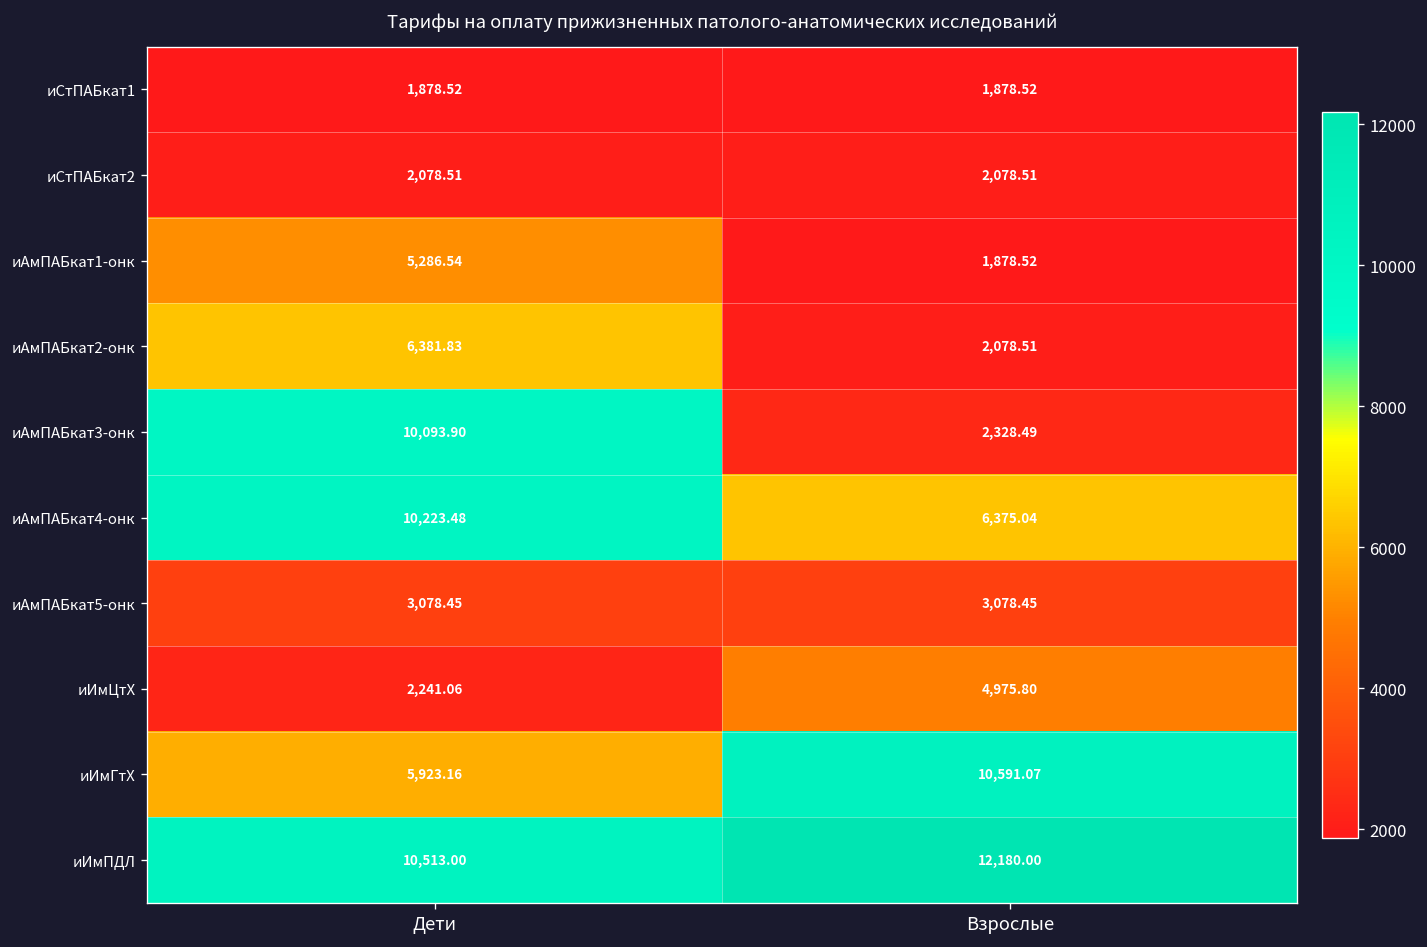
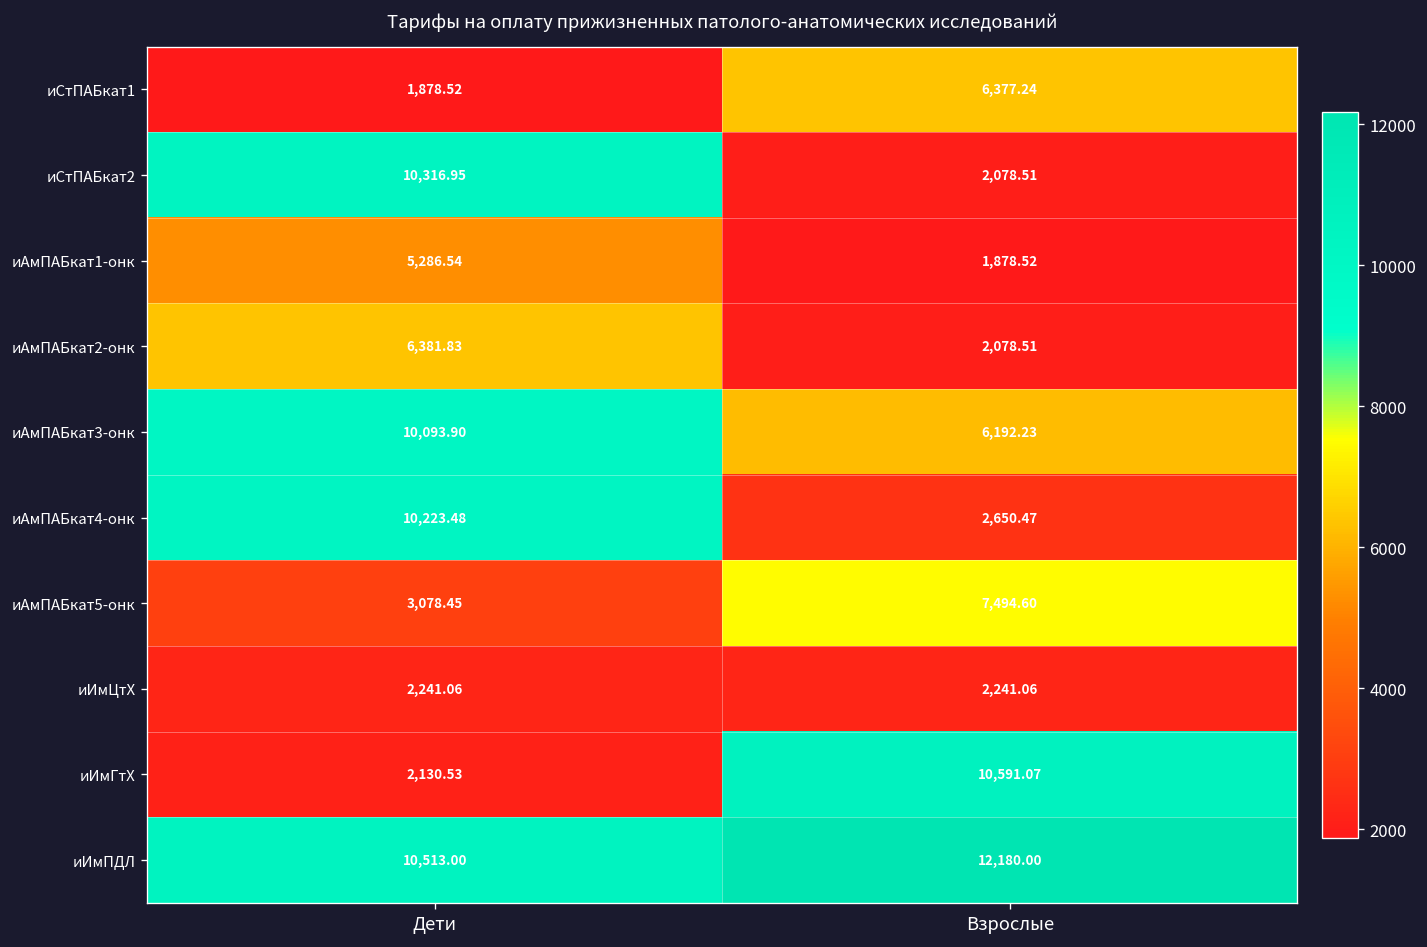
  {
    "иСтПАБкат1": {
      "Дети": "1,878.52",
-     "Взрослые": "1,878.52"
+     "Взрослые": "6,377.24"
    },
    "иСтПАБкат2": {
-     "Дети": "2,078.51",
+     "Дети": "10,316.95",
      "Взрослые": "2,078.51"
    },
    "иАмПАБкат1-онк": {
      "Дети": "5,286.54",
      "Взрослые": "1,878.52"
    },
    "иАмПАБкат2-онк": {
      "Дети": "6,381.83",
      "Взрослые": "2,078.51"
    },
    "иАмПАБкат3-онк": {
      "Дети": "10,093.90",
-     "Взрослые": "2,328.49"
+     "Взрослые": "6,192.23"
    },
    "иАмПАБкат4-онк": {
      "Дети": "10,223.48",
-     "Взрослые": "6,375.04"
+     "Взрослые": "2,650.47"
    },
    "иАмПАБкат5-онк": {
      "Дети": "3,078.45",
-     "Взрослые": "3,078.45"
+     "Взрослые": "7,494.60"
    },
    "иИмЦтХ": {
      "Дети": "2,241.06",
-     "Взрослые": "4,975.80"
+     "Взрослые": "2,241.06"
    },
    "иИмГтХ": {
-     "Дети": "5,923.16",
+     "Дети": "2,130.53",
      "Взрослые": "10,591.07"
    },
    "иИмПДЛ": {
      "Дети": "10,513.00",
      "Взрослые": "12,180.00"
    }
  }
